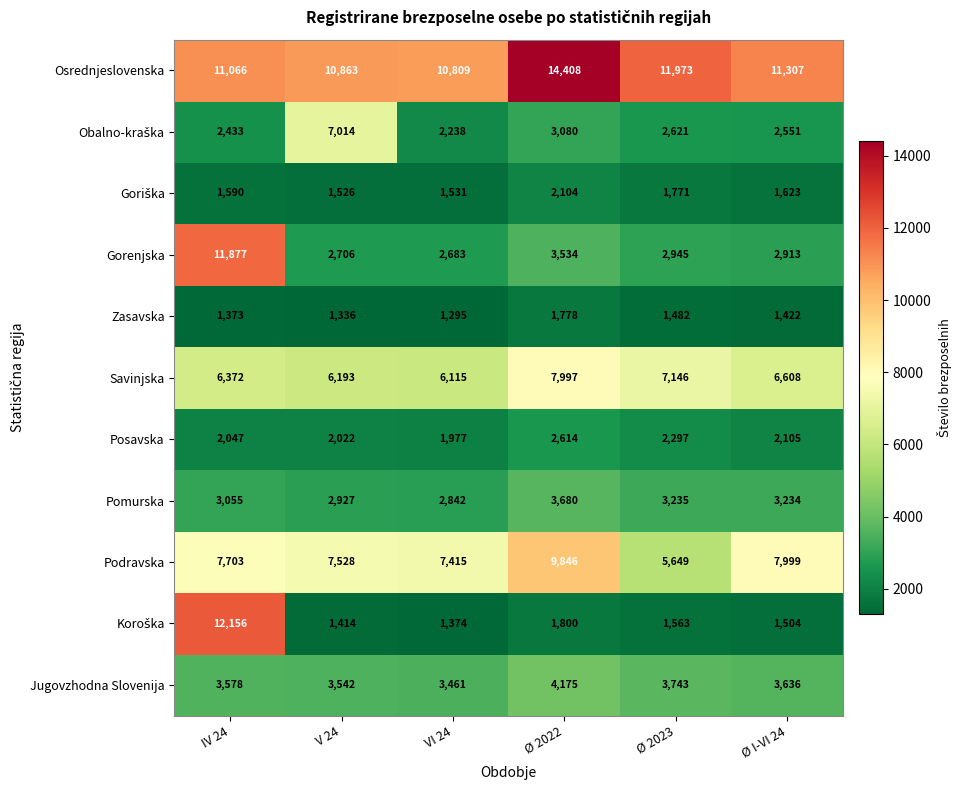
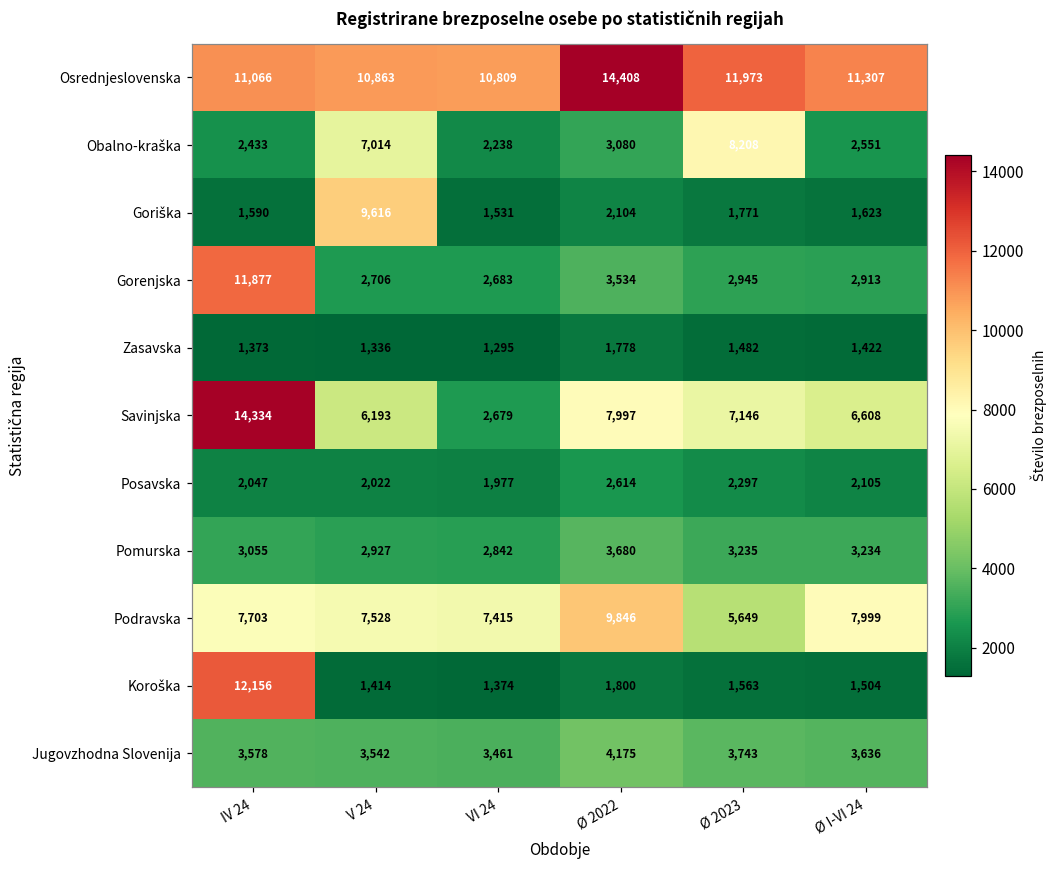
  {
    "Osrednjeslovenska": {
      "IV 24": "11,066",
      "V 24": "10,863",
      "VI 24": "10,809",
      "Ø 2022": "14,408",
      "Ø 2023": "11,973",
      "Ø I-VI 24": "11,307"
    },
    "Obalno-kraška": {
      "IV 24": "2,433",
      "V 24": "7,014",
      "VI 24": "2,238",
      "Ø 2022": "3,080",
-     "Ø 2023": "2,621",
+     "Ø 2023": "8,208",
      "Ø I-VI 24": "2,551"
    },
    "Goriška": {
      "IV 24": "1,590",
-     "V 24": "1,526",
+     "V 24": "9,616",
      "VI 24": "1,531",
      "Ø 2022": "2,104",
      "Ø 2023": "1,771",
      "Ø I-VI 24": "1,623"
    },
    "Gorenjska": {
      "IV 24": "11,877",
      "V 24": "2,706",
      "VI 24": "2,683",
      "Ø 2022": "3,534",
      "Ø 2023": "2,945",
      "Ø I-VI 24": "2,913"
    },
    "Zasavska": {
      "IV 24": "1,373",
      "V 24": "1,336",
      "VI 24": "1,295",
      "Ø 2022": "1,778",
      "Ø 2023": "1,482",
      "Ø I-VI 24": "1,422"
    },
    "Savinjska": {
-     "IV 24": "6,372",
+     "IV 24": "14,334",
      "V 24": "6,193",
-     "VI 24": "6,115",
+     "VI 24": "2,679",
      "Ø 2022": "7,997",
      "Ø 2023": "7,146",
      "Ø I-VI 24": "6,608"
    },
    "Posavska": {
      "IV 24": "2,047",
      "V 24": "2,022",
      "VI 24": "1,977",
      "Ø 2022": "2,614",
      "Ø 2023": "2,297",
      "Ø I-VI 24": "2,105"
    },
    "Pomurska": {
      "IV 24": "3,055",
      "V 24": "2,927",
      "VI 24": "2,842",
      "Ø 2022": "3,680",
      "Ø 2023": "3,235",
      "Ø I-VI 24": "3,234"
    },
    "Podravska": {
      "IV 24": "7,703",
      "V 24": "7,528",
      "VI 24": "7,415",
      "Ø 2022": "9,846",
      "Ø 2023": "5,649",
      "Ø I-VI 24": "7,999"
    },
    "Koroška": {
      "IV 24": "12,156",
      "V 24": "1,414",
      "VI 24": "1,374",
      "Ø 2022": "1,800",
      "Ø 2023": "1,563",
      "Ø I-VI 24": "1,504"
    },
    "Jugovzhodna Slovenija": {
      "IV 24": "3,578",
      "V 24": "3,542",
      "VI 24": "3,461",
      "Ø 2022": "4,175",
      "Ø 2023": "3,743",
      "Ø I-VI 24": "3,636"
    }
  }
